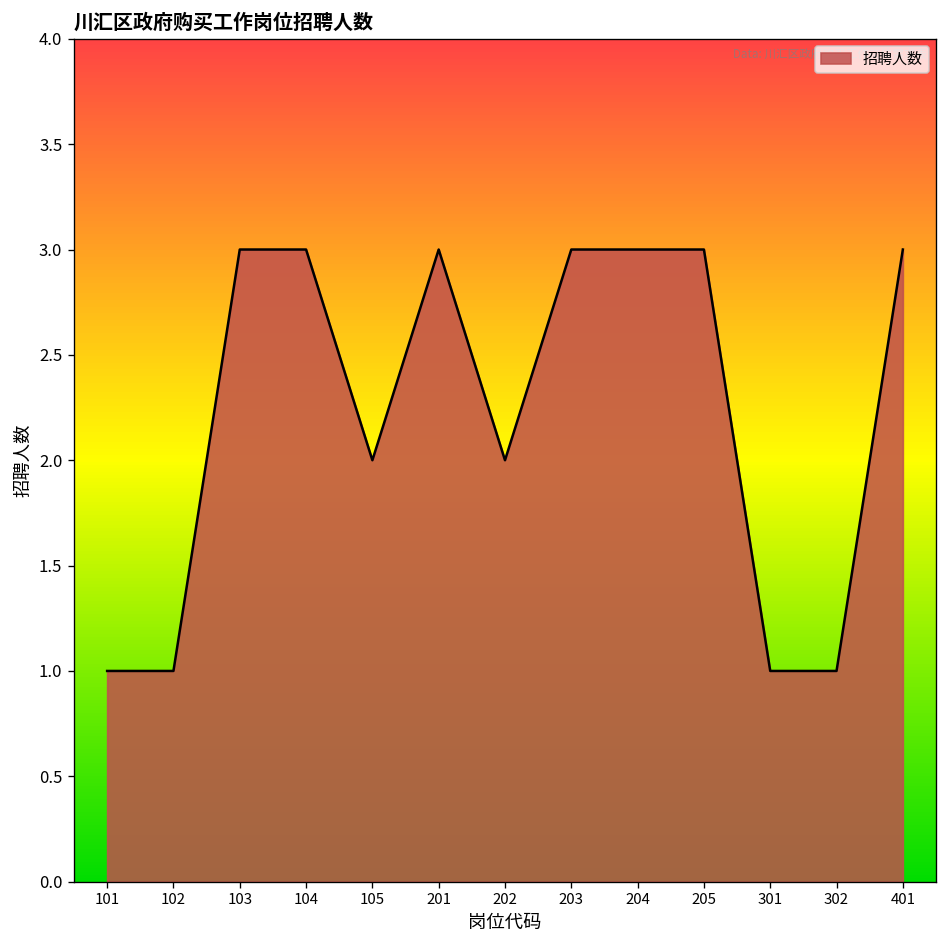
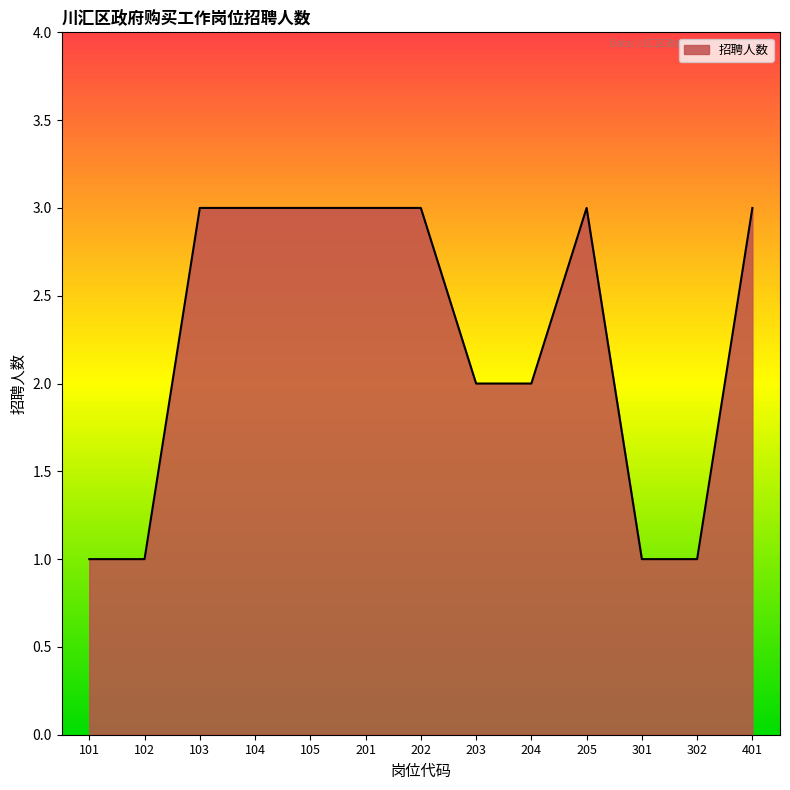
  {
    "101": 1,
    "102": 1,
    "103": 3,
    "104": 3,
-   "105": 2,
+   "105": 3,
    "201": 3,
-   "202": 2,
-   "203": 3,
-   "204": 3,
+   "202": 3,
+   "203": 2,
+   "204": 2,
    "205": 3,
    "301": 1,
    "302": 1,
    "401": 3
  }
